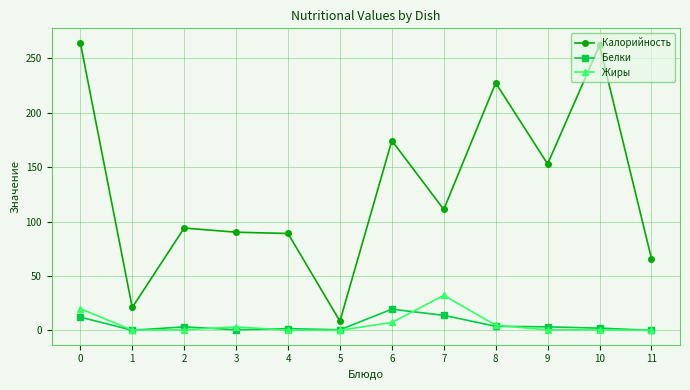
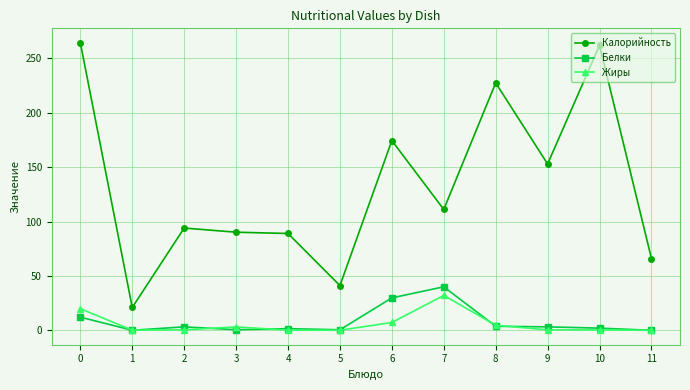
  {
    "Калорийность": {
      "0": 264,
      "1": 21,
      "2": 94,
      "3": 90,
      "4": 89,
-     "5": 8,
+     "5": 41,
      "6": 174,
      "7": 111,
      "8": 227,
      "9": 153,
      "11": 66
    },
    "Белки": {
      "0": 12,
      "2": 3,
      "3": 1,
-     "6": 19,
-     "7": 14,
+     "6": 30,
+     "7": 40,
      "9": 3
    },
    "Жиры": {
      "0": 20,
      "2": 0,
      "3": 3,
      "6": 7,
      "7": 32,
      "9": 0
    }
  }
